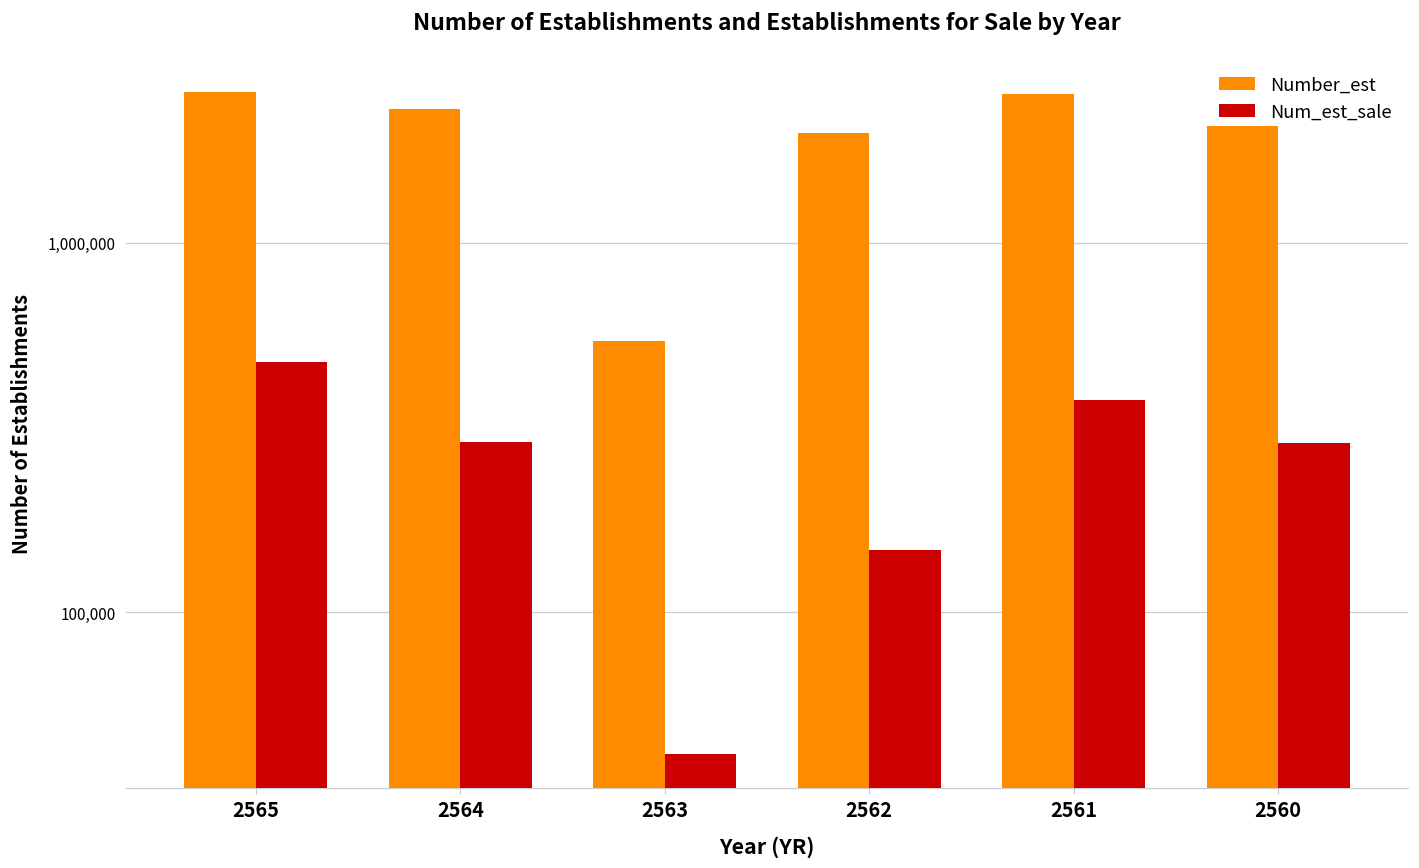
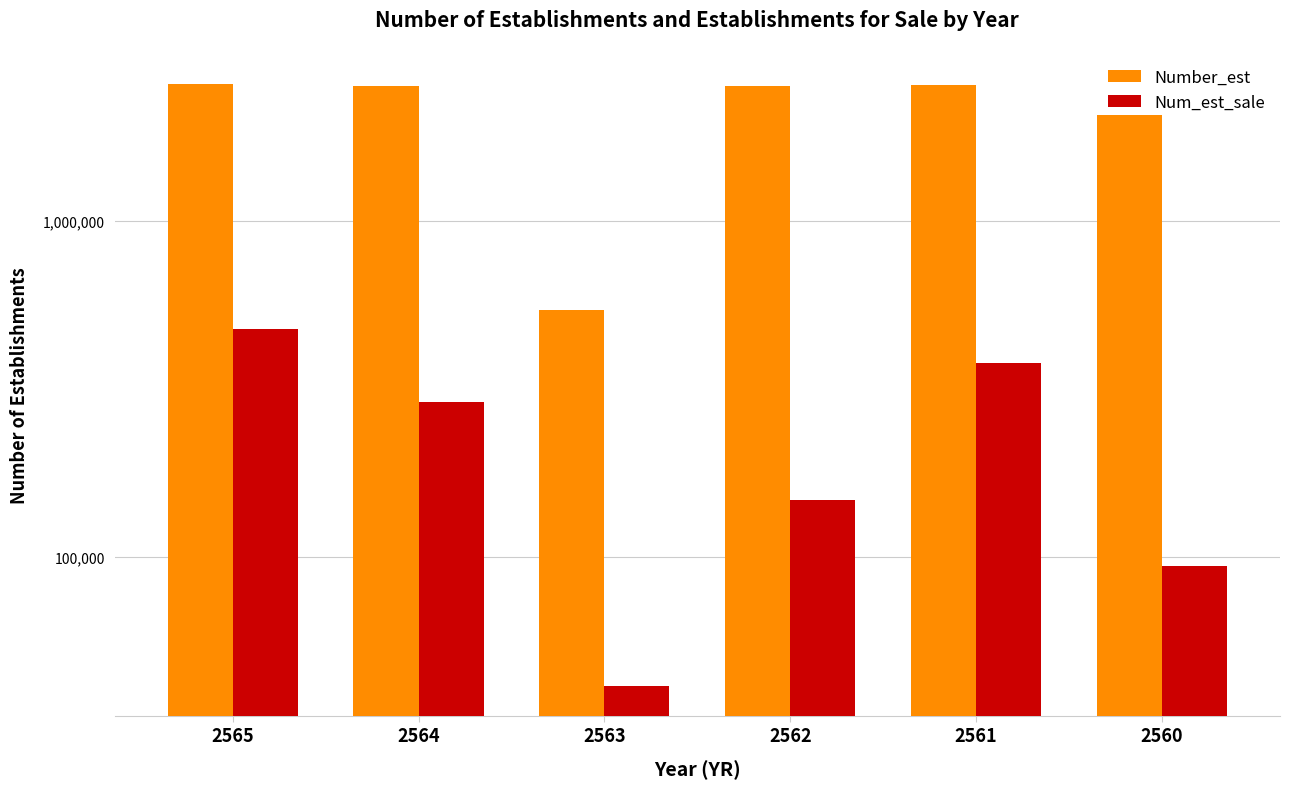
  {
    "Number_est": {
      "2565": "2,600,000",
-     "2564": "2,300,000",
+     "2564": "2,500,000",
      "2563": "540,000",
-     "2562": "2,000,000",
+     "2562": "2,500,000",
      "2561": "2,500,000",
      "2560": "2,100,000"
    },
    "Num_est_sale": {
      "2565": "480,000",
      "2564": "290,000",
      "2563": "41,000",
      "2562": "150,000",
      "2561": "380,000",
-     "2560": "290,000"
+     "2560": "94,000"
    }
  }
